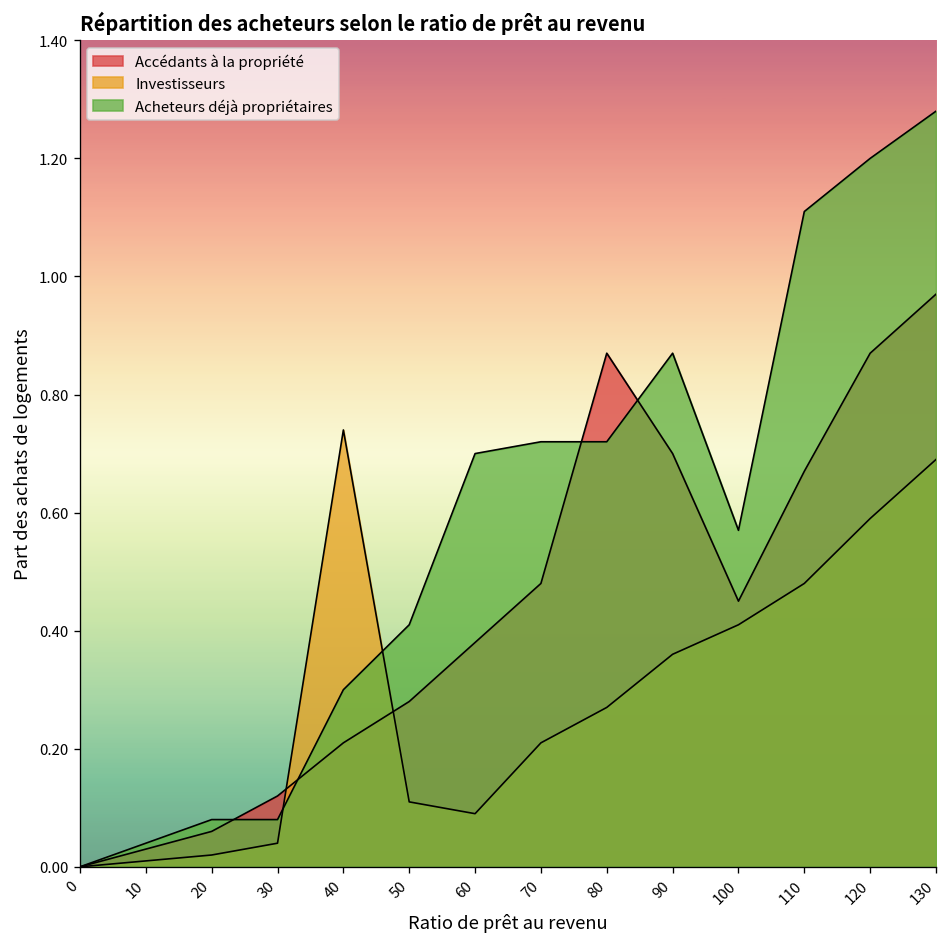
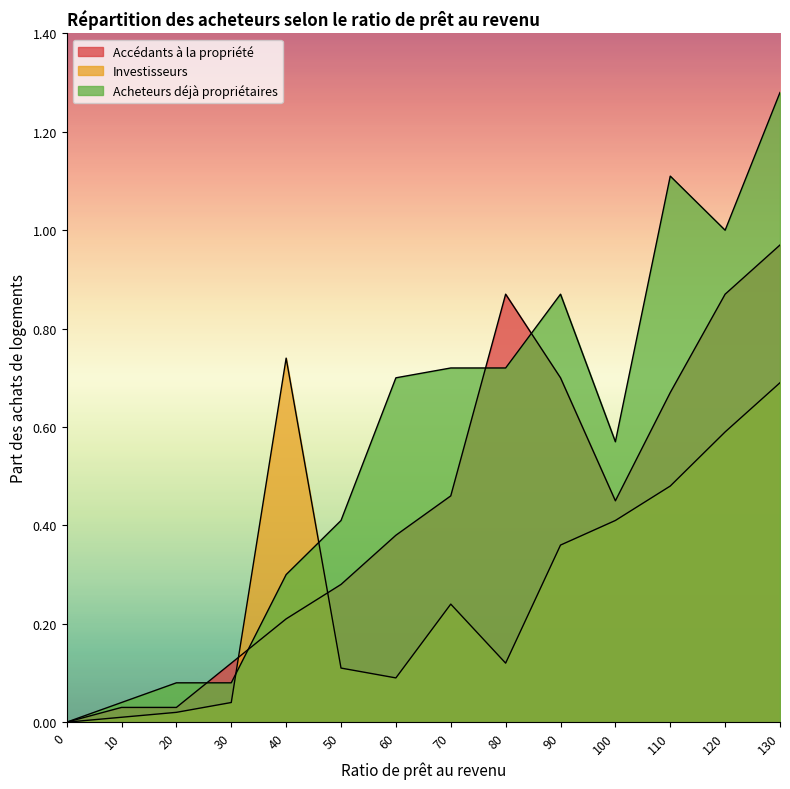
  {
    "Accédants à la propriété": {
      "10": 0.03,
-     "20": 0.06,
+     "20": 0.03,
      "30": 0.12,
      "40": 0.21,
      "50": 0.28,
      "60": 0.38,
-     "70": 0.48,
+     "70": 0.46,
      "80": 0.87,
      "90": 0.70,
      "100": 0.45,
      "110": 0.67,
      "120": 0.87,
      "130": 0.97
    },
    "Investisseurs": {
      "10": 0.01,
      "20": 0.02,
      "30": 0.04,
      "40": 0.74,
      "50": 0.11,
      "60": 0.09,
-     "70": 0.21,
-     "80": 0.27,
+     "70": 0.24,
+     "80": 0.12,
      "90": 0.36,
      "100": 0.41,
      "110": 0.48,
      "120": 0.59,
      "130": 0.69
    },
    "Acheteurs déjà propriétaires": {
      "10": 0.04,
      "20": 0.08,
      "30": 0.08,
      "40": 0.3,
      "50": 0.41,
      "60": 0.7,
      "70": 0.72,
      "80": 0.72,
      "90": 0.87,
      "100": 0.57,
      "110": 1.11,
-     "120": 1.2,
+     "120": 1.0,
      "130": 1.28
    }
  }
